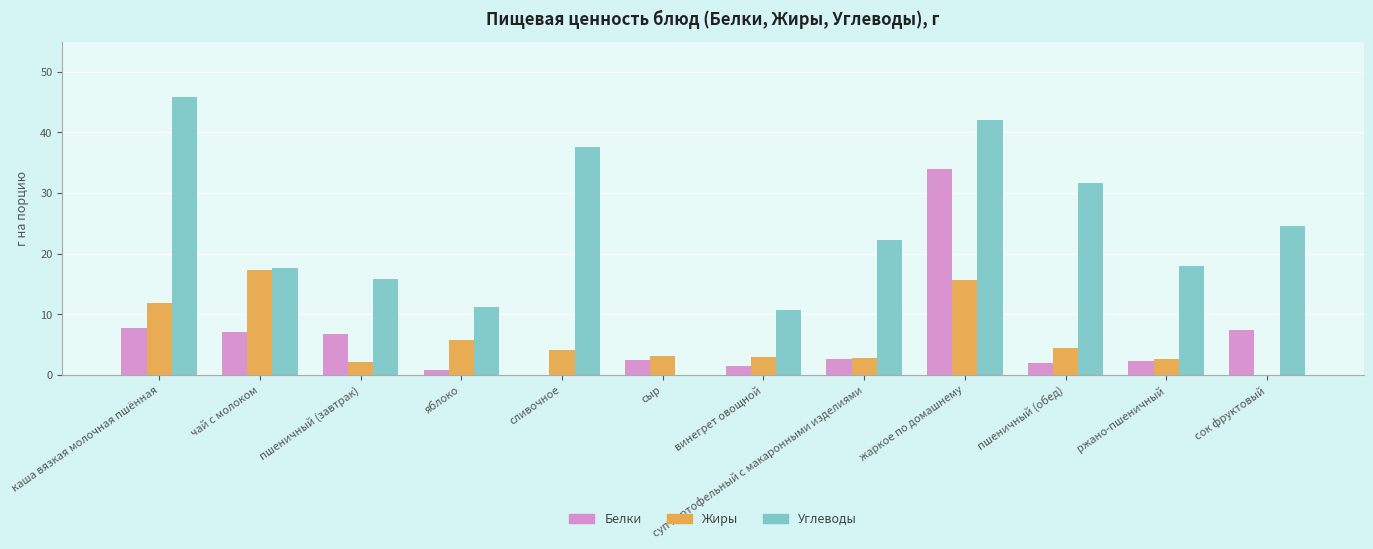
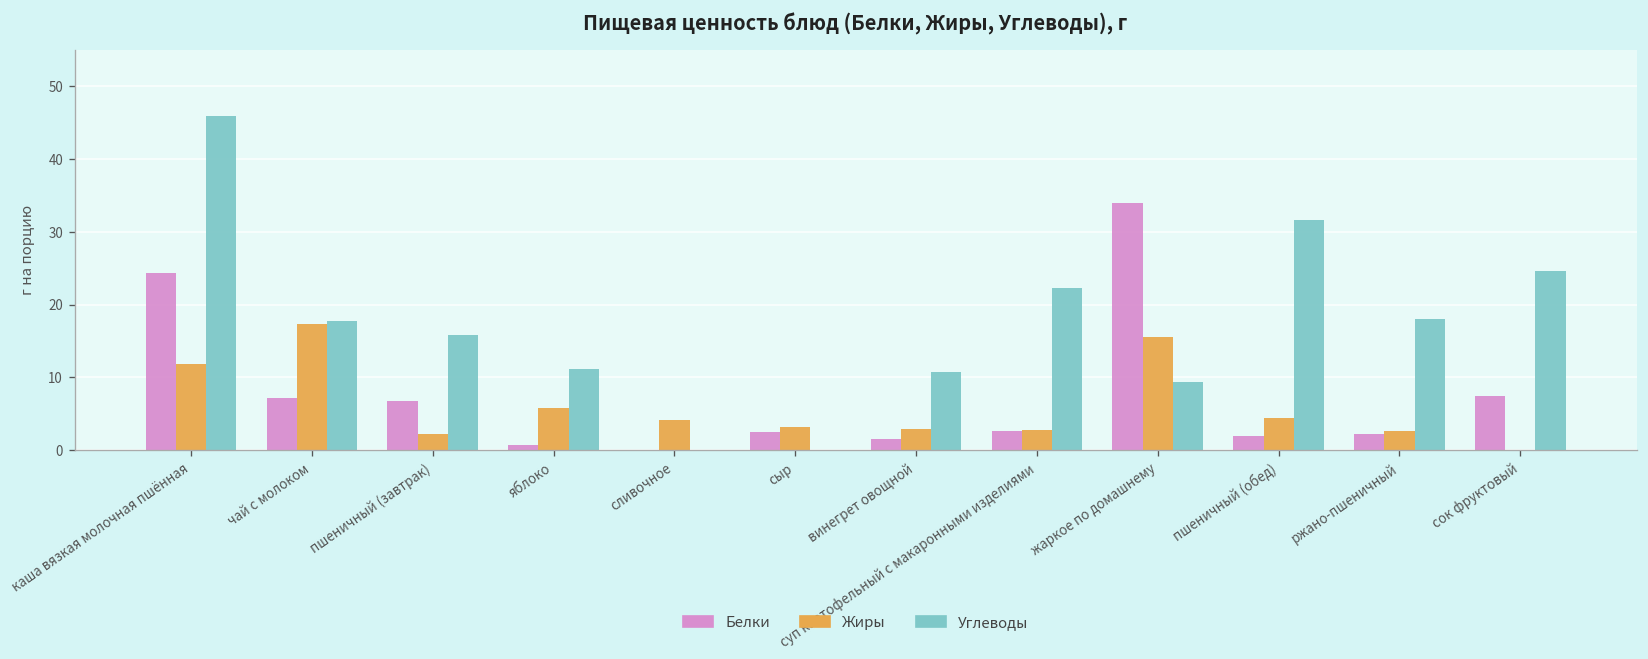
  {
    "Белки": {
-     "каша вязкая молочная пшённая": 8,
+     "каша вязкая молочная пшённая": 24,
      "чай с молоком": 7,
      "пшеничный (завтрак)": 7,
      "яблоко": 1,
      "сыр": 3,
      "винегрет овощной": 2,
      "суп картофельный с макаронными изделиями": 3,
      "жаркое по домашнему": 34,
      "пшеничный (обед)": 2,
      "ржано-пшеничный": 2,
      "сок фруктовый": 7
    },
    "Жиры": {
      "каша вязкая молочная пшённая": 12,
      "чай с молоком": 17,
      "пшеничный (завтрак)": 2,
      "яблоко": 6,
      "сливочное": 4,
      "сыр": 3,
      "винегрет овощной": 3,
      "суп картофельный с макаронными изделиями": 3,
      "жаркое по домашнему": 16,
      "пшеничный (обед)": 4,
      "ржано-пшеничный": 3,
      "сок фруктовый": 0
    },
    "Углеводы": {
      "каша вязкая молочная пшённая": 46,
      "чай с молоком": 18,
      "пшеничный (завтрак)": 16,
      "яблоко": 11,
-     "сливочное": 38,
+     "сливочное": 0,
      "сыр": 0,
      "винегрет овощной": 11,
      "суп картофельный с макаронными изделиями": 22,
-     "жаркое по домашнему": 42,
+     "жаркое по домашнему": 9,
      "пшеничный (обед)": 32,
      "ржано-пшеничный": 18,
      "сок фруктовый": 25
    }
  }
